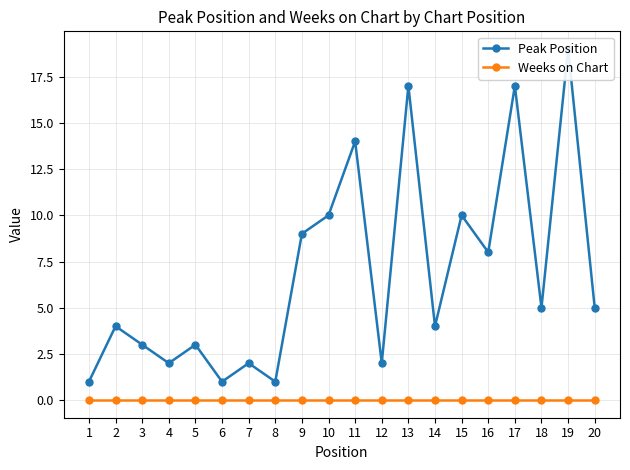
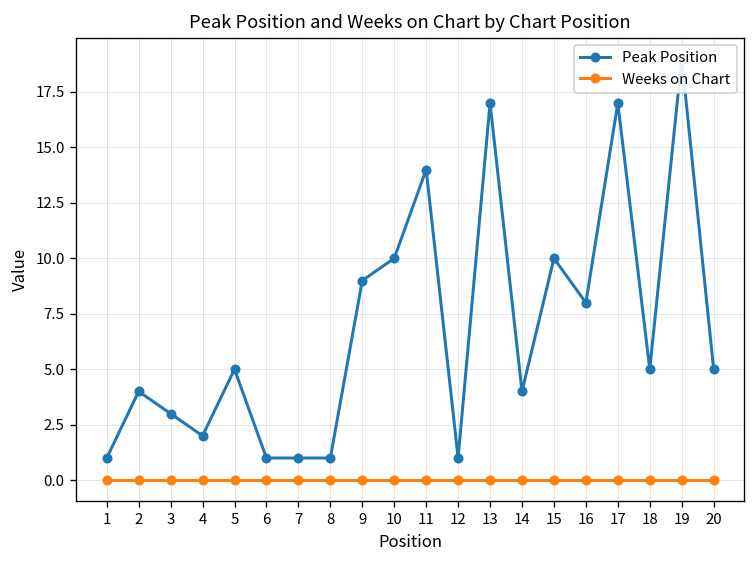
  {
    "Peak Position": {
      "1": 1,
      "2": 4,
      "3": 3,
      "4": 2,
-     "5": 3,
+     "5": 5,
      "6": 1,
-     "7": 2,
+     "7": 1,
      "8": 1,
      "9": 9,
      "10": 10,
      "11": 14,
-     "12": 2,
+     "12": 1,
      "13": 17,
      "14": 4,
      "15": 10,
      "16": 8,
      "17": 17,
      "18": 5,
      "20": 5
    },
    "Weeks on Chart": {
      "1": 0,
      "2": 0,
      "3": 0,
      "4": 0,
      "5": 0,
      "6": 0,
      "7": 0,
      "8": 0,
      "9": 0,
      "10": 0,
      "11": 0,
      "12": 0,
      "13": 0,
      "14": 0,
      "15": 0,
      "16": 0,
      "17": 0,
      "18": 0,
      "19": 0,
      "20": 0
    }
  }
